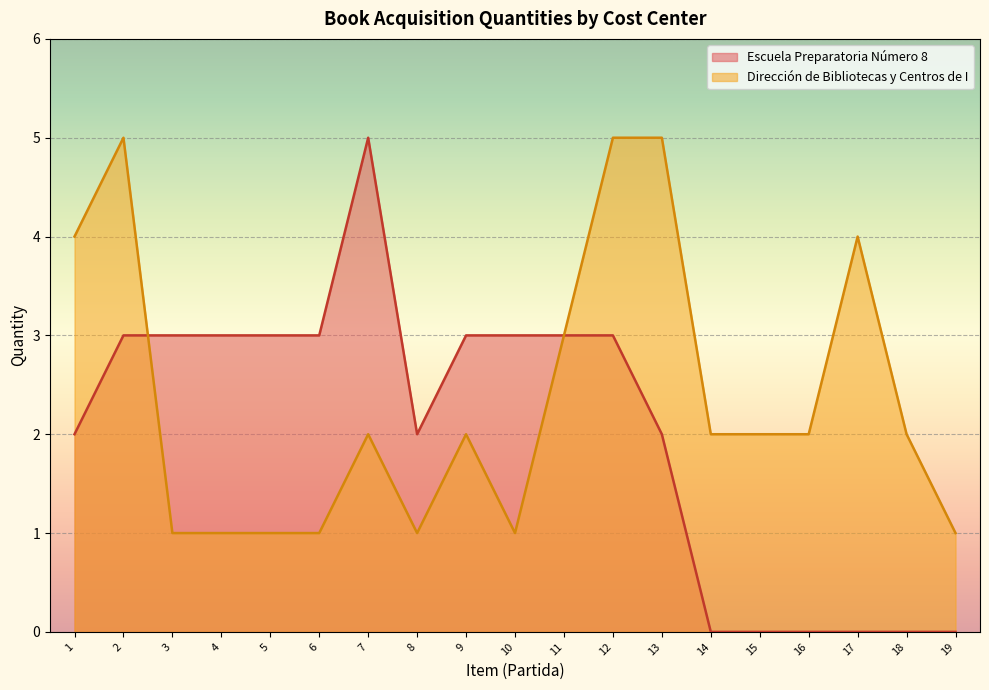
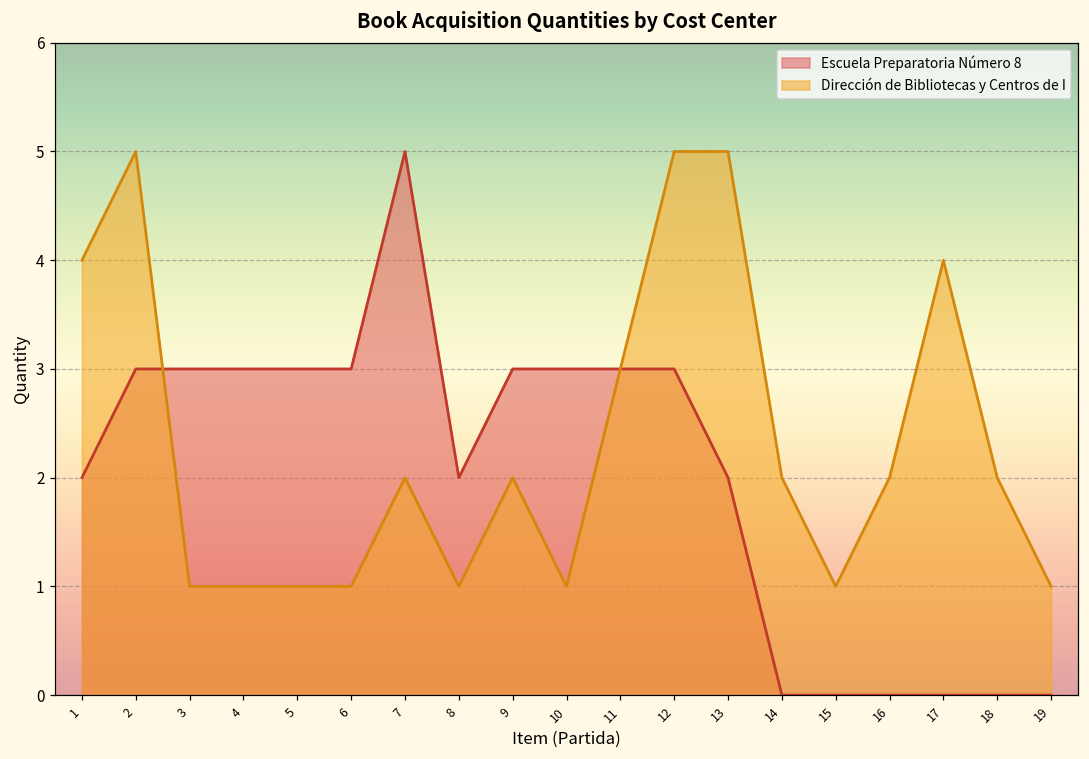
  {
    "Escuela Preparatoria Número 8": {
      "1": 2,
      "2": 3,
      "3": 3,
      "4": 3,
      "5": 3,
      "6": 3,
      "7": 5,
      "8": 2,
      "9": 3,
      "10": 3,
      "12": 3,
      "13": 2,
      "14": 0,
      "15": 0,
      "16": 0,
      "17": 0,
      "18": 0,
      "19": 0
    },
    "Dirección de Bibliotecas y Centros de I": {
      "1": 4,
      "2": 5,
      "3": 1,
      "4": 1,
      "5": 1,
      "6": 1,
      "7": 2,
      "8": 1,
      "9": 2,
      "10": 1,
      "12": 5,
      "13": 5,
      "14": 2,
-     "15": 2,
+     "15": 1,
      "16": 2,
      "17": 4,
      "18": 2,
      "19": 1
    }
  }
